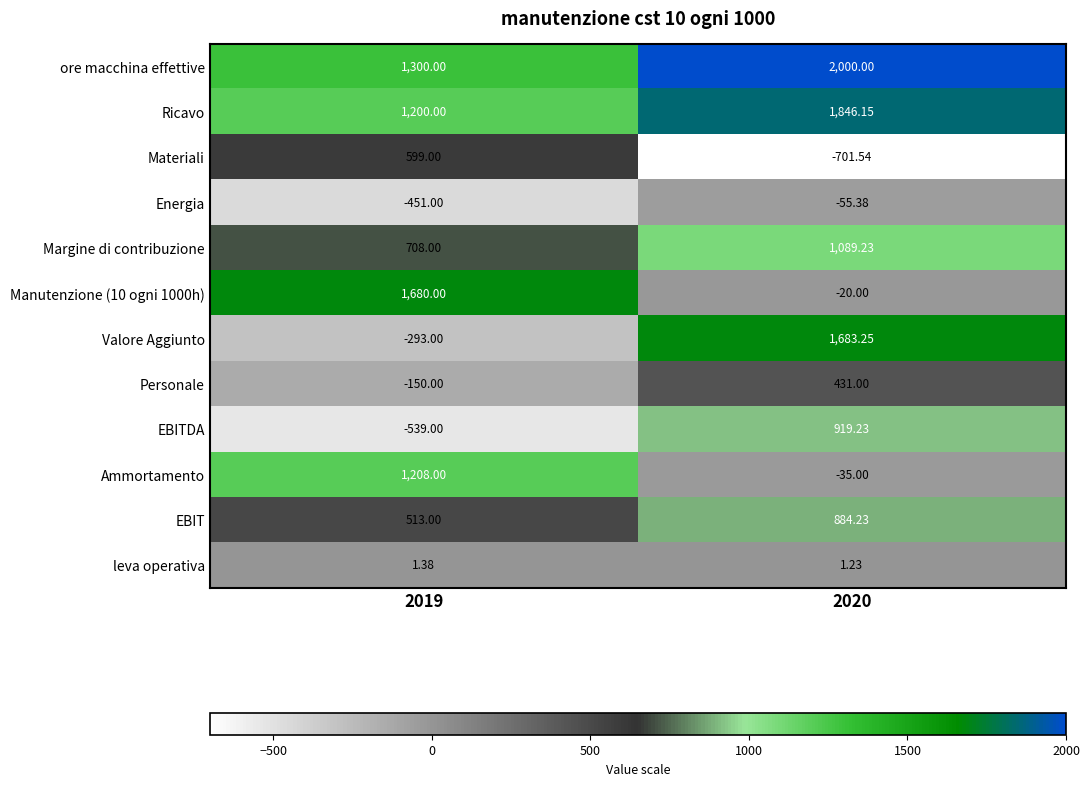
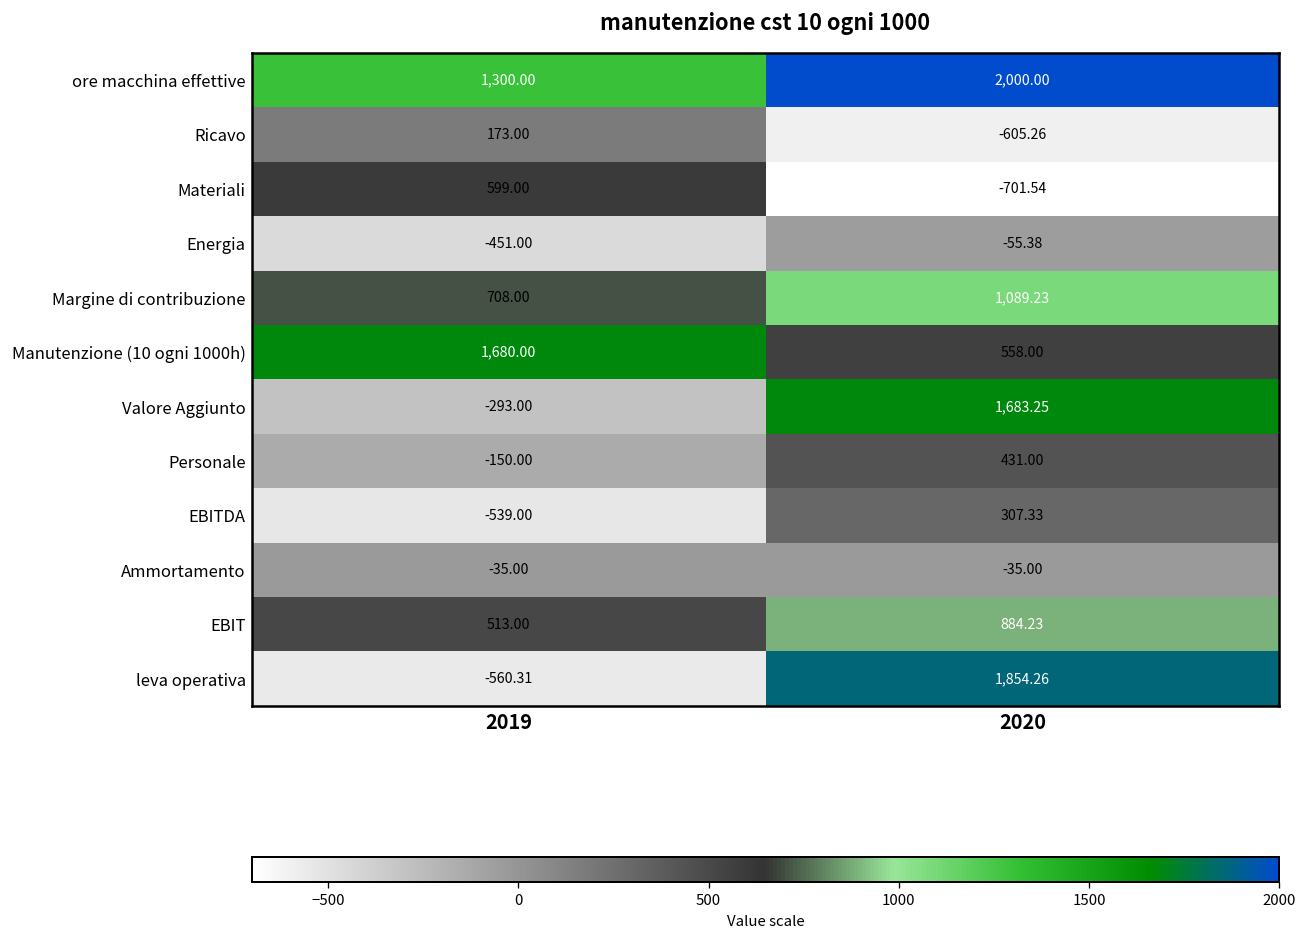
  {
    "ore macchina effettive": {
      "2019": "1,300.00",
      "2020": "2,000.00"
    },
    "Ricavo": {
-     "2019": "1,200.00",
-     "2020": "1,846.15"
+     "2019": "173.00",
+     "2020": "-605.26"
    },
    "Materiali": {
      "2019": "599.00",
      "2020": "-701.54"
    },
    "Energia": {
      "2019": "-451.00",
      "2020": "-55.38"
    },
    "Margine di contribuzione": {
      "2019": "708.00",
      "2020": "1,089.23"
    },
    "Manutenzione (10 ogni 1000h)": {
      "2019": "1,680.00",
-     "2020": "-20.00"
+     "2020": "558.00"
    },
    "Valore Aggiunto": {
      "2019": "-293.00",
      "2020": "1,683.25"
    },
    "Personale": {
      "2019": "-150.00",
      "2020": "431.00"
    },
    "EBITDA": {
      "2019": "-539.00",
-     "2020": "919.23"
+     "2020": "307.33"
    },
    "Ammortamento": {
-     "2019": "1,208.00",
+     "2019": "-35.00",
      "2020": "-35.00"
    },
    "EBIT": {
      "2019": "513.00",
      "2020": "884.23"
    },
    "leva operativa": {
-     "2019": "1.38",
-     "2020": "1.23"
+     "2019": "-560.31",
+     "2020": "1,854.26"
    }
  }
